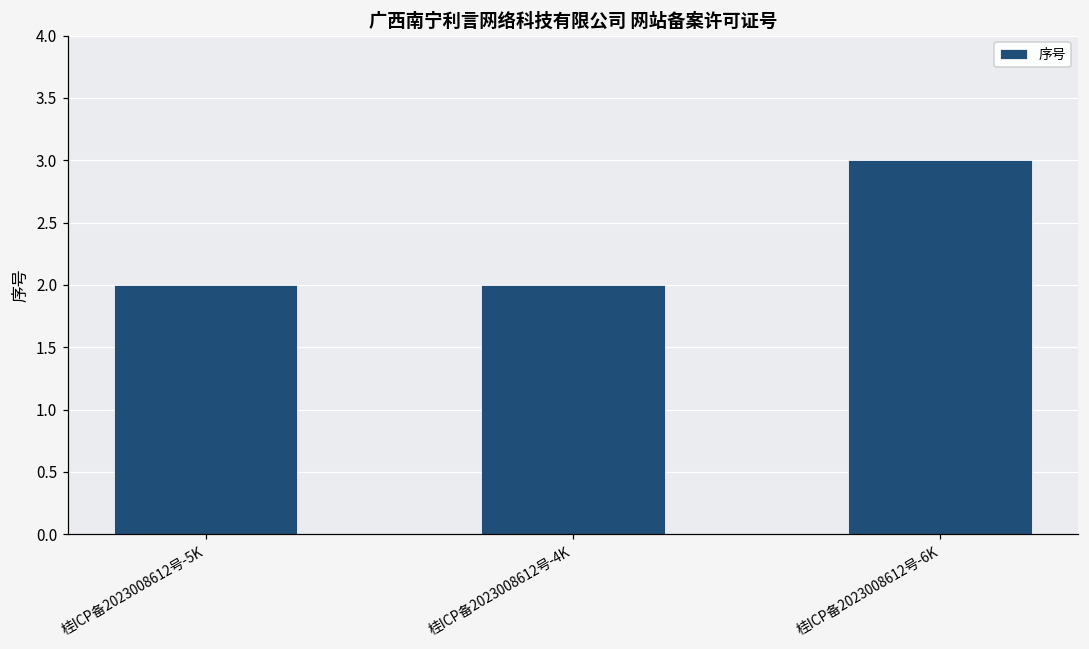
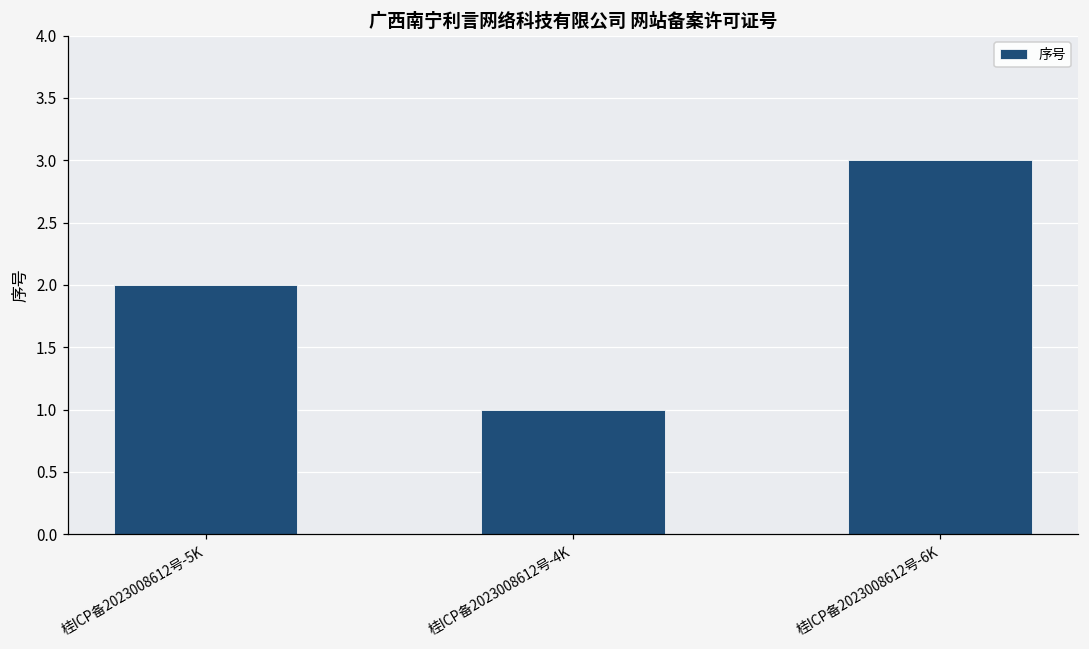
  {
    "桂ICP备2023008612号-5K": 2,
-   "桂ICP备2023008612号-4K": 2,
+   "桂ICP备2023008612号-4K": 1,
    "桂ICP备2023008612号-6K": 3
  }
